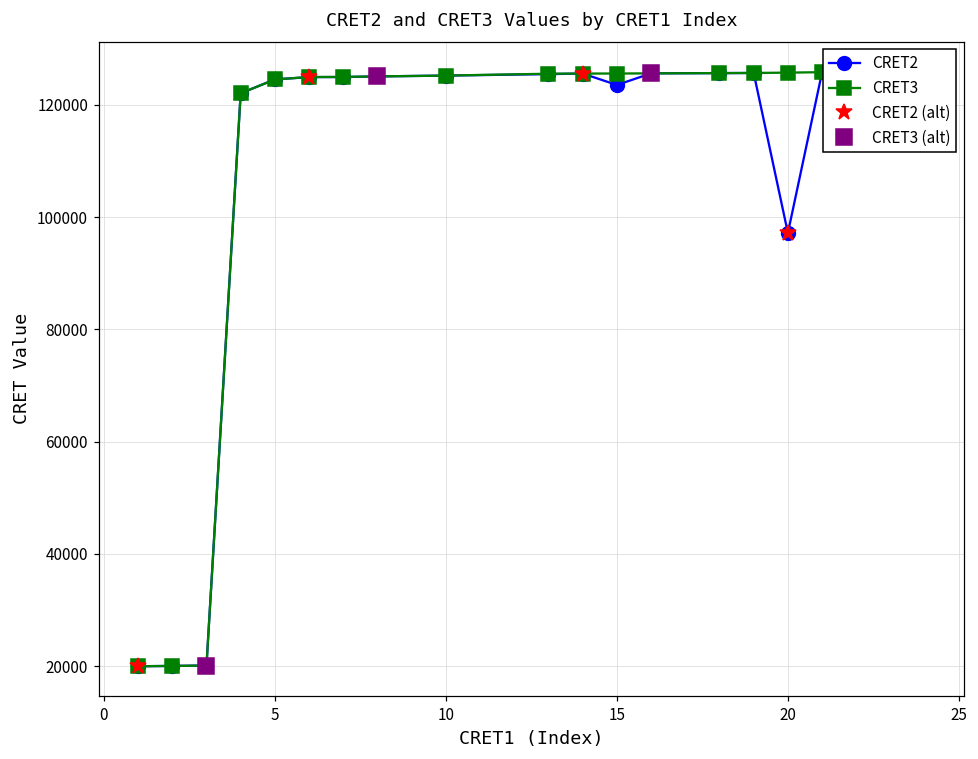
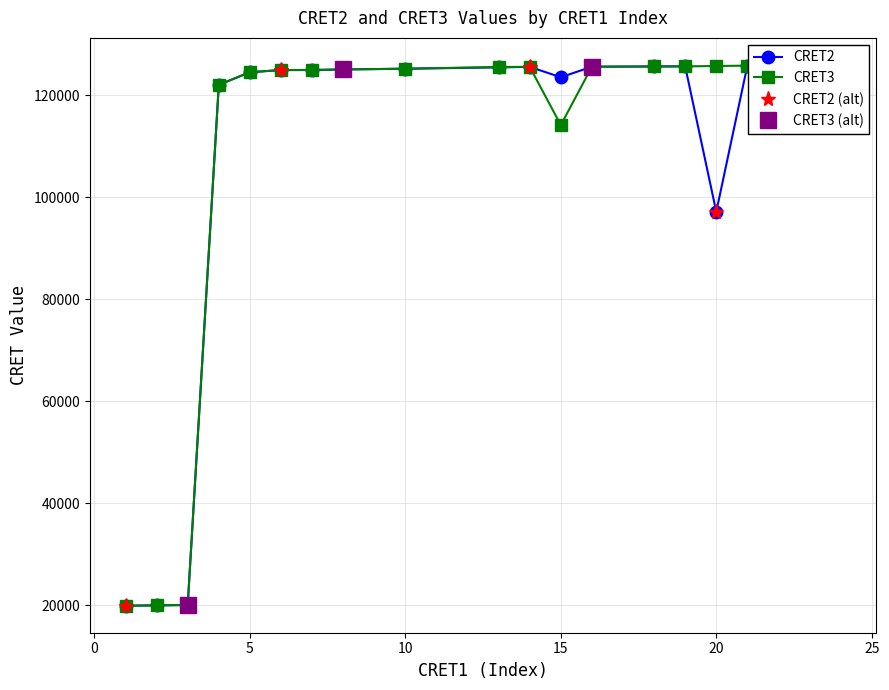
  {
    "CRET2": {
      "15": 124000
    },
    "CRET3": {
-     "15": 126000,
+     "15": 114000,
      "20": 126000
    }
  }
